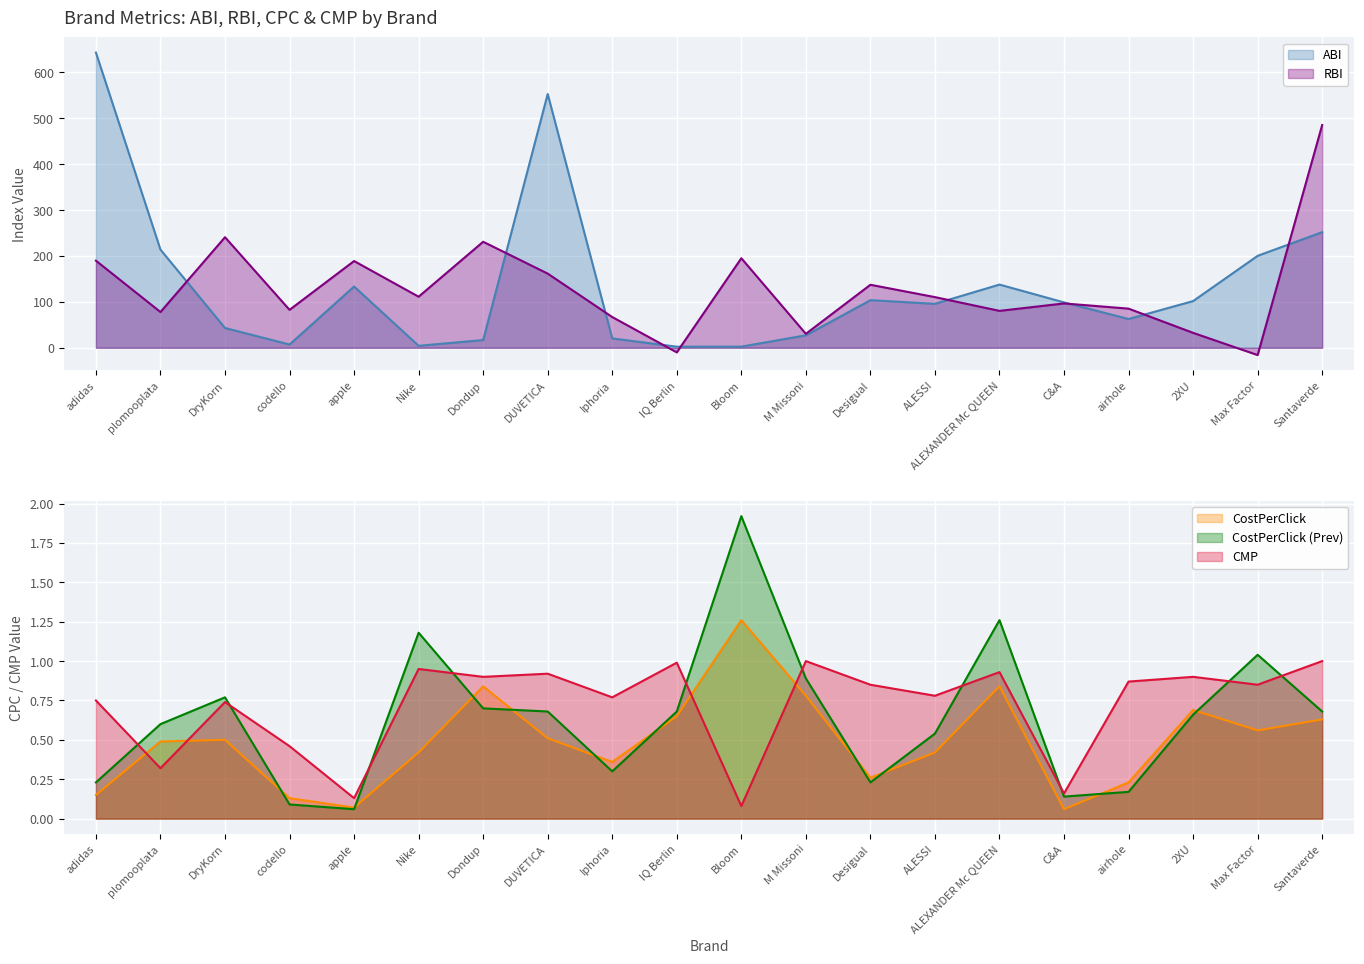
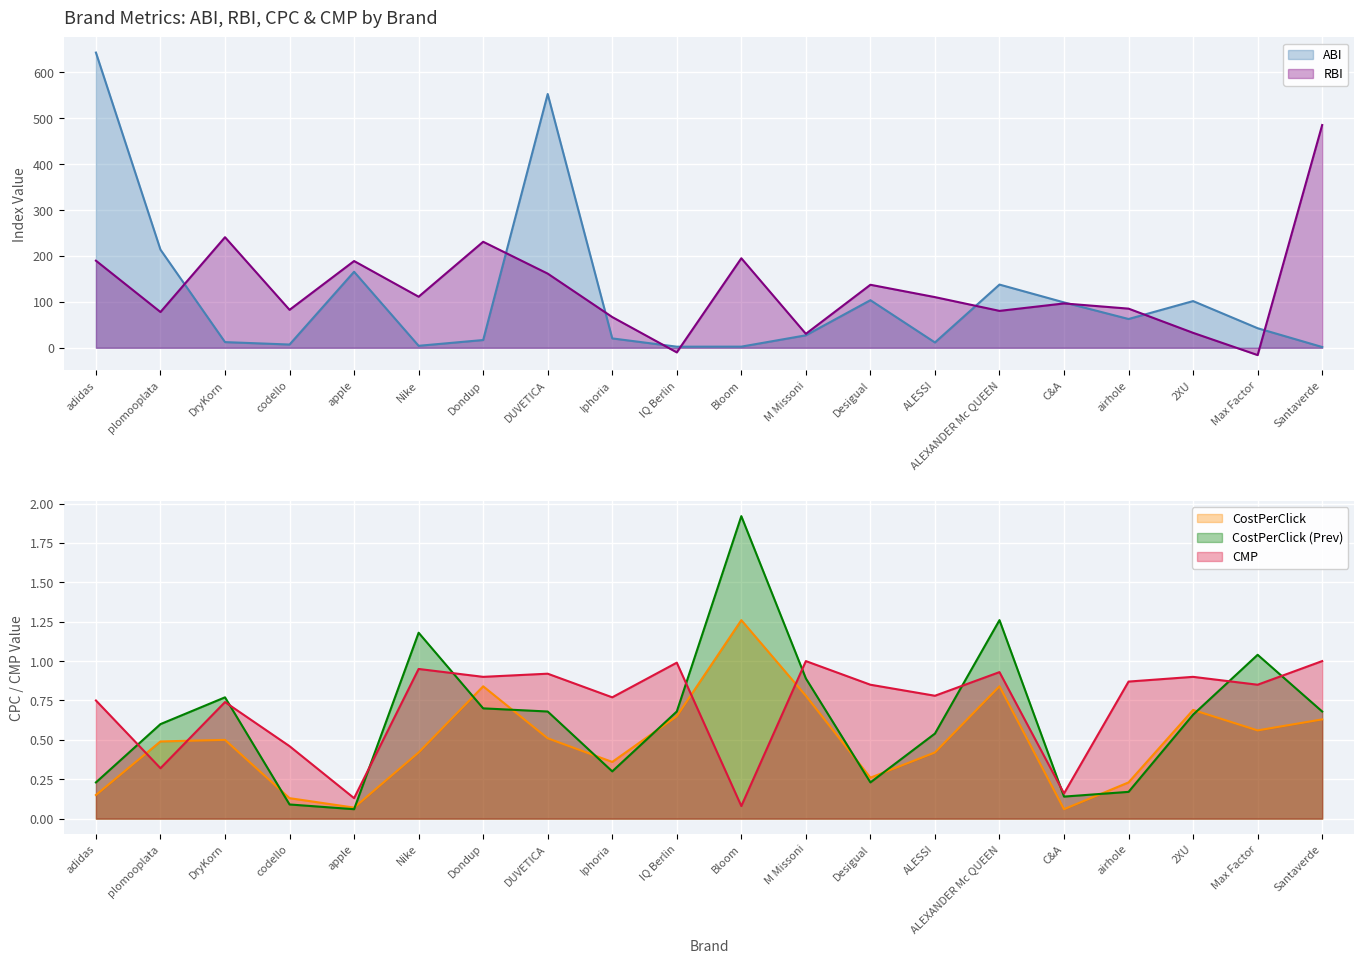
  {
    "Brand Metrics: ABI, RBI, CPC & CMP by Brand": {
      "ABI": {
        "adidas": 640,
        "plomooplata": 210,
-       "DryKorn": 40,
+       "DryKorn": 10,
        "codello": 10,
-       "apple": 130,
+       "apple": 170,
        "Nike": 0,
        "Dondup": 20,
        "DUVETICA": 550,
        "Iphoria": 20,
        "Bloom": 0,
        "Desigual": 100,
-       "ALESSI": 100,
+       "ALESSI": 10,
        "ALEXANDER Mc QUEEN": 140,
        "airhole": 60,
        "2XU": 100,
-       "Max Factor": 200,
-       "Santaverde": 250
+       "Max Factor": 40,
+       "Santaverde": 0
      }
    }
  }
